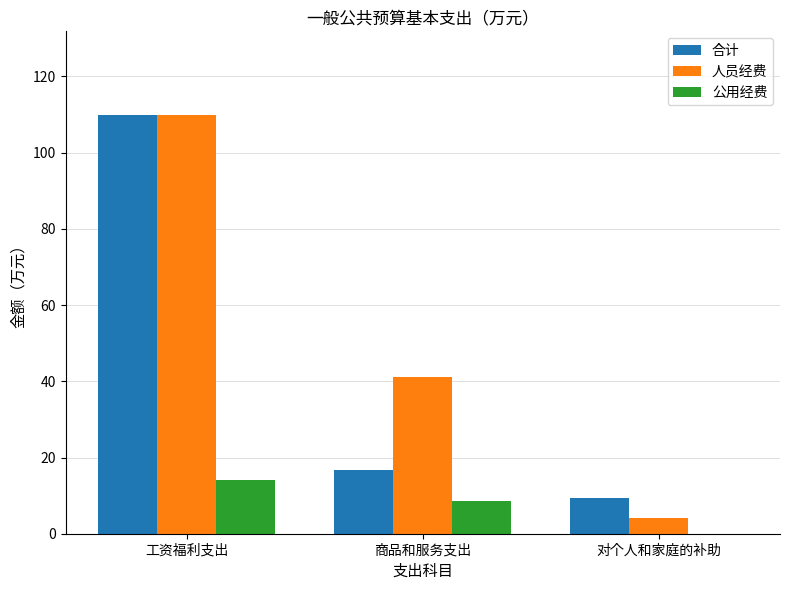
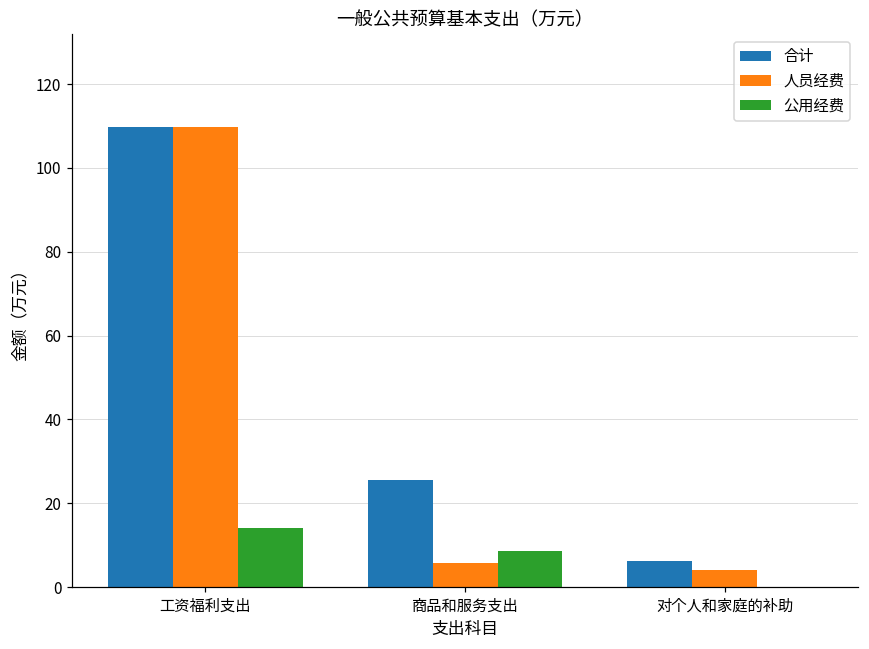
  {
    "合计": {
      "工资福利支出": 110,
-     "商品和服务支出": 17,
-     "对个人和家庭的补助": 9
+     "商品和服务支出": 26,
+     "对个人和家庭的补助": 6
    },
    "人员经费": {
      "工资福利支出": 110,
-     "商品和服务支出": 41,
+     "商品和服务支出": 6,
      "对个人和家庭的补助": 4
    },
    "公用经费": {
      "工资福利支出": 14,
      "商品和服务支出": 9,
      "对个人和家庭的补助": 0
    }
  }
